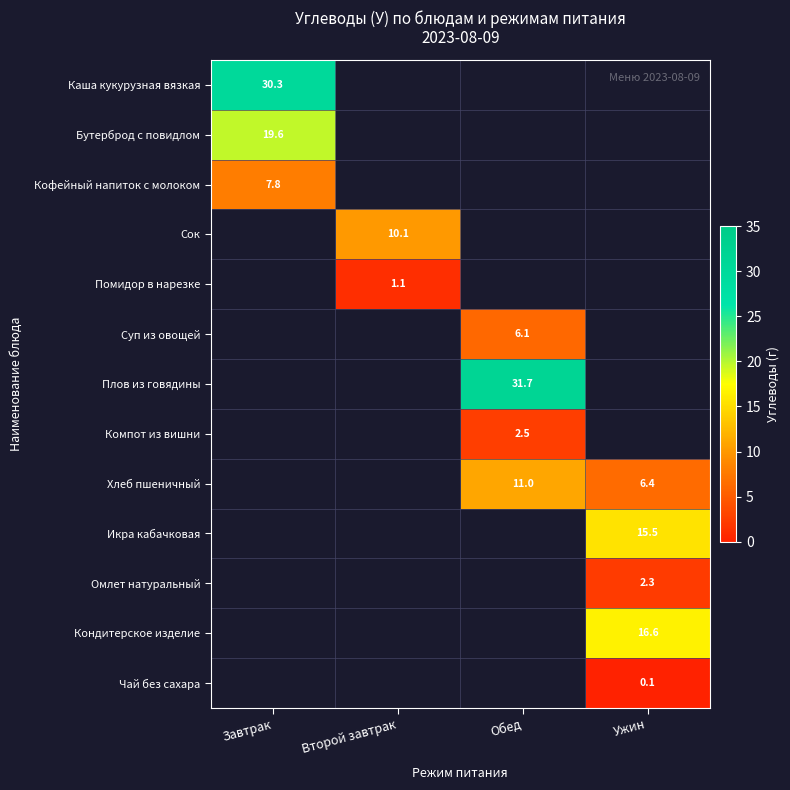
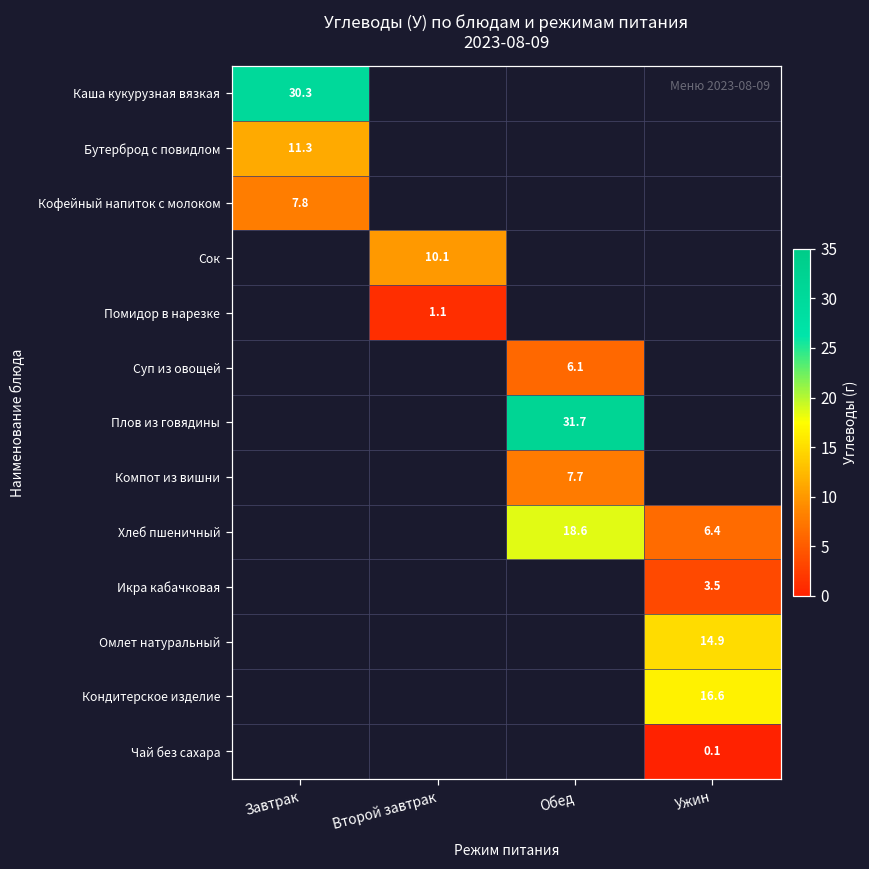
  {
    "Каша кукурузная вязкая": {
      "Завтрак": 30.3
    },
    "Бутерброд с повидлом": {
-     "Завтрак": 19.6
+     "Завтрак": 11.3
    },
    "Кофейный напиток с молоком": {
      "Завтрак": 7.8
    },
    "Сок": {
      "Второй завтрак": 10.1
    },
    "Помидор в нарезке": {
      "Второй завтрак": 1.1
    },
    "Суп из овощей": {
      "Обед": 6.1
    },
    "Плов из говядины": {
      "Обед": 31.7
    },
    "Компот из вишни": {
-     "Обед": 2.5
+     "Обед": 7.7
    },
    "Хлеб пшеничный": {
-     "Обед": 11.0,
+     "Обед": 18.6,
      "Ужин": 6.4
    },
    "Икра кабачковая": {
-     "Ужин": 15.5
+     "Ужин": 3.5
    },
    "Омлет натуральный": {
-     "Ужин": 2.3
+     "Ужин": 14.9
    },
    "Кондитерское изделие": {
      "Ужин": 16.6
    },
    "Чай без сахара": {
      "Ужин": 0.1
    }
  }
